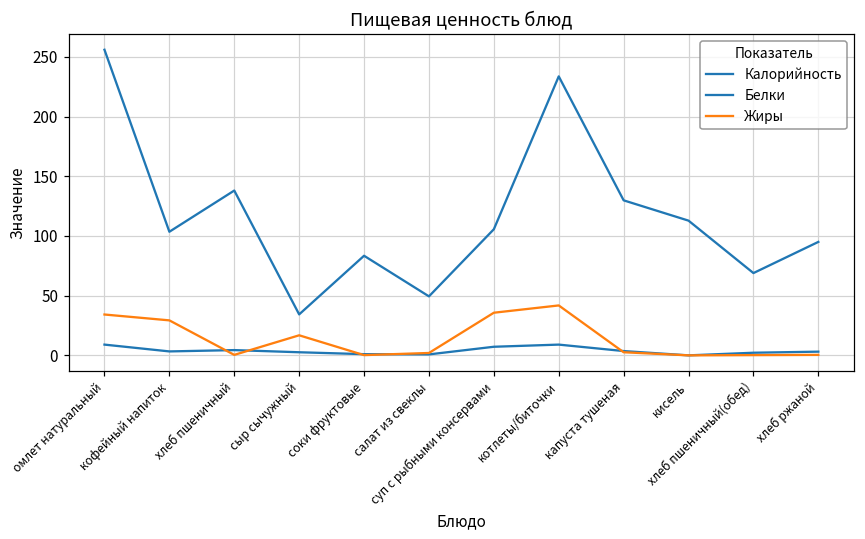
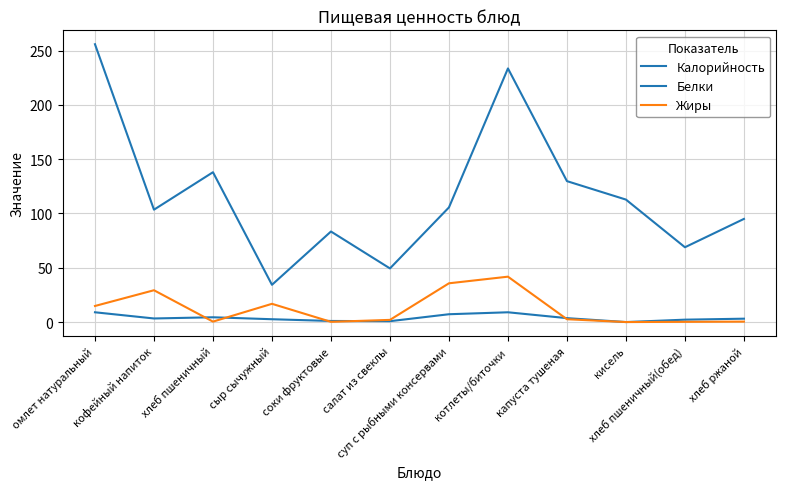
  {
    "Жиры": {
-     "омлет натуральный": 34,
+     "омлет натуральный": 15,
      "кофейный напиток": 29,
      "хлеб пшеничный": 0,
      "сыр сычужный": 17,
      "суп с рыбными консервами": 36,
      "котлеты/биточки": 42,
      "хлеб ржаной": 0
    }
  }
